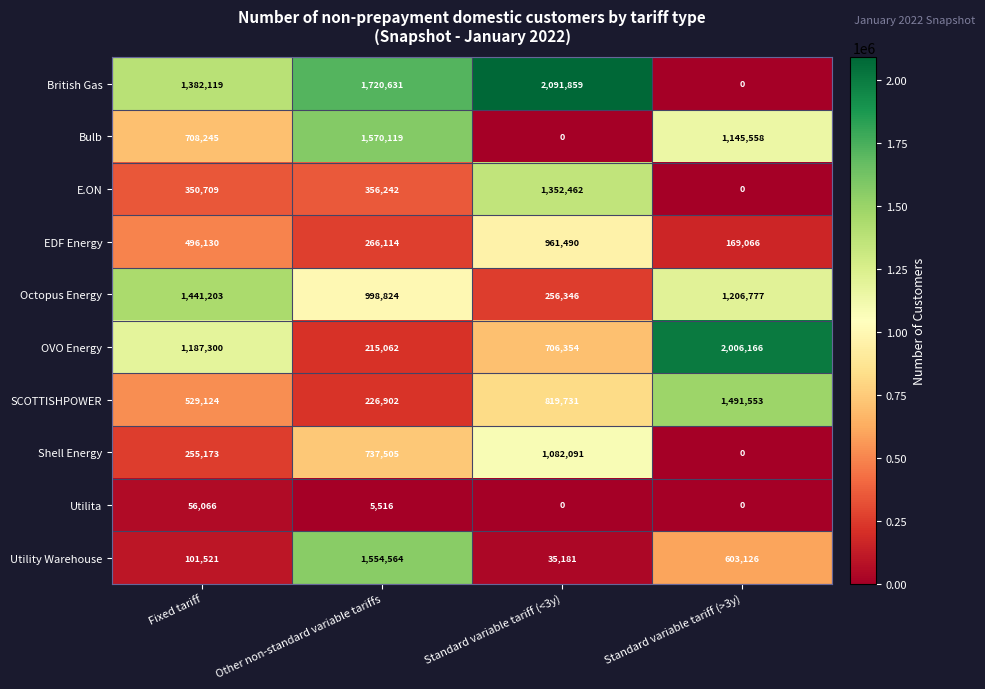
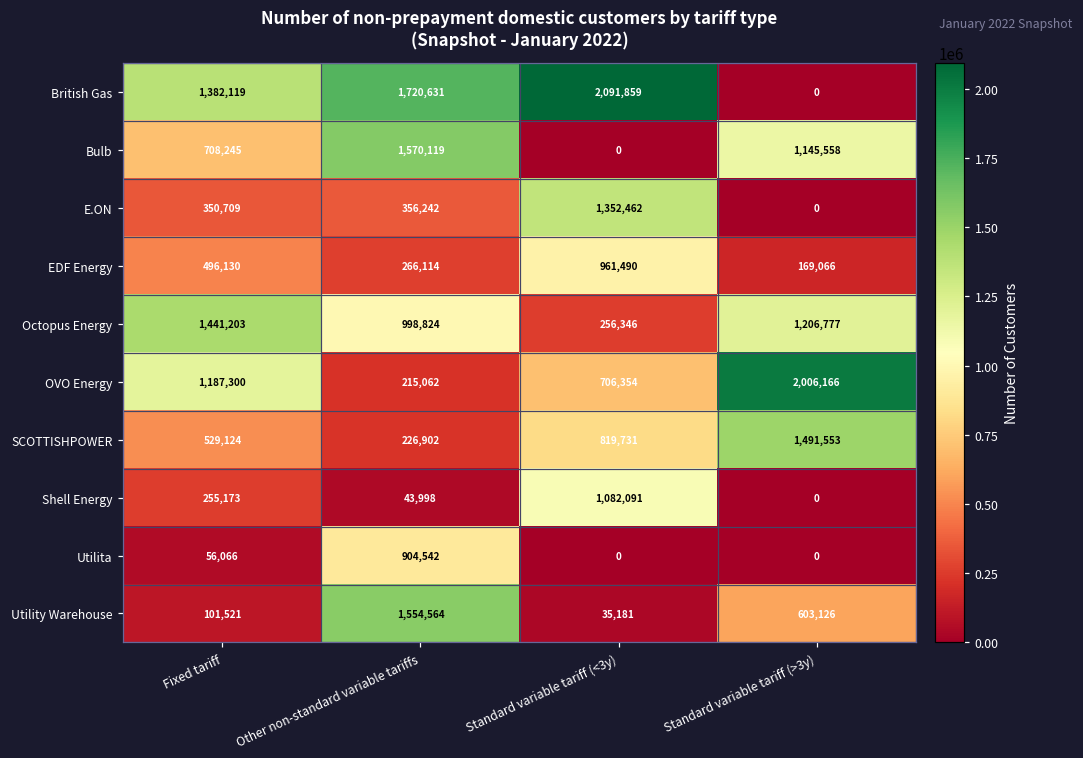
  {
    "British Gas": {
      "Fixed tariff": "1,382,119",
      "Other non-standard variable tariffs": "1,720,631",
      "Standard variable tariff (<3y)": "2,091,859",
      "Standard variable tariff (>3y)": "0"
    },
    "Bulb": {
      "Fixed tariff": "708,245",
      "Other non-standard variable tariffs": "1,570,119",
      "Standard variable tariff (<3y)": "0",
      "Standard variable tariff (>3y)": "1,145,558"
    },
    "E.ON": {
      "Fixed tariff": "350,709",
      "Other non-standard variable tariffs": "356,242",
      "Standard variable tariff (<3y)": "1,352,462",
      "Standard variable tariff (>3y)": "0"
    },
    "EDF Energy": {
      "Fixed tariff": "496,130",
      "Other non-standard variable tariffs": "266,114",
      "Standard variable tariff (<3y)": "961,490",
      "Standard variable tariff (>3y)": "169,066"
    },
    "Octopus Energy": {
      "Fixed tariff": "1,441,203",
      "Other non-standard variable tariffs": "998,824",
      "Standard variable tariff (<3y)": "256,346",
      "Standard variable tariff (>3y)": "1,206,777"
    },
    "OVO Energy": {
      "Fixed tariff": "1,187,300",
      "Other non-standard variable tariffs": "215,062",
      "Standard variable tariff (<3y)": "706,354",
      "Standard variable tariff (>3y)": "2,006,166"
    },
    "SCOTTISHPOWER": {
      "Fixed tariff": "529,124",
      "Other non-standard variable tariffs": "226,902",
      "Standard variable tariff (<3y)": "819,731",
      "Standard variable tariff (>3y)": "1,491,553"
    },
    "Shell Energy": {
      "Fixed tariff": "255,173",
-     "Other non-standard variable tariffs": "737,505",
+     "Other non-standard variable tariffs": "43,998",
      "Standard variable tariff (<3y)": "1,082,091",
      "Standard variable tariff (>3y)": "0"
    },
    "Utilita": {
      "Fixed tariff": "56,066",
-     "Other non-standard variable tariffs": "5,516",
+     "Other non-standard variable tariffs": "904,542",
      "Standard variable tariff (<3y)": "0",
      "Standard variable tariff (>3y)": "0"
    },
    "Utility Warehouse": {
      "Fixed tariff": "101,521",
      "Other non-standard variable tariffs": "1,554,564",
      "Standard variable tariff (<3y)": "35,181",
      "Standard variable tariff (>3y)": "603,126"
    }
  }
